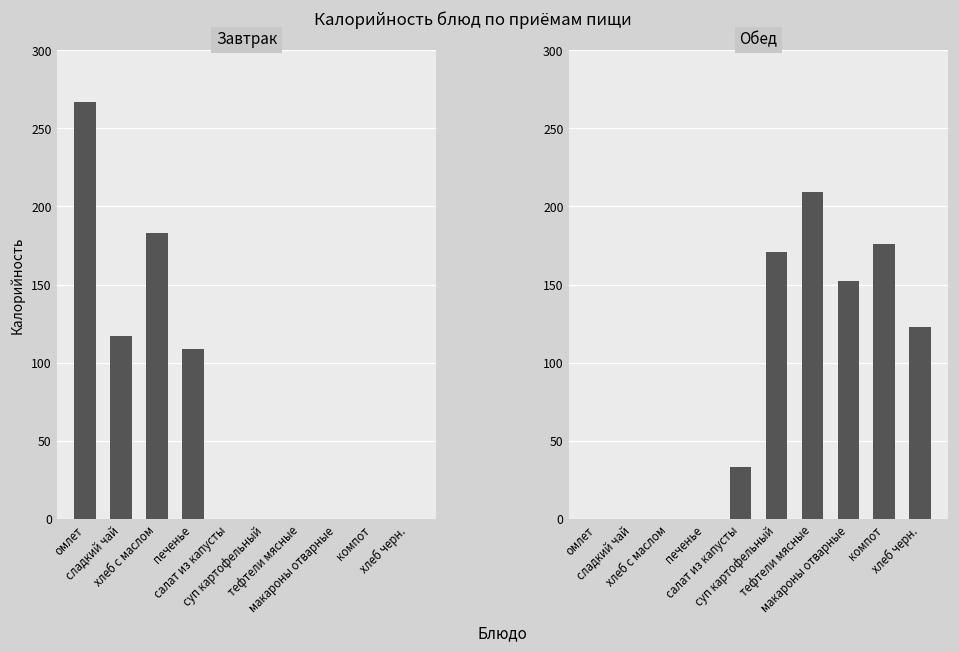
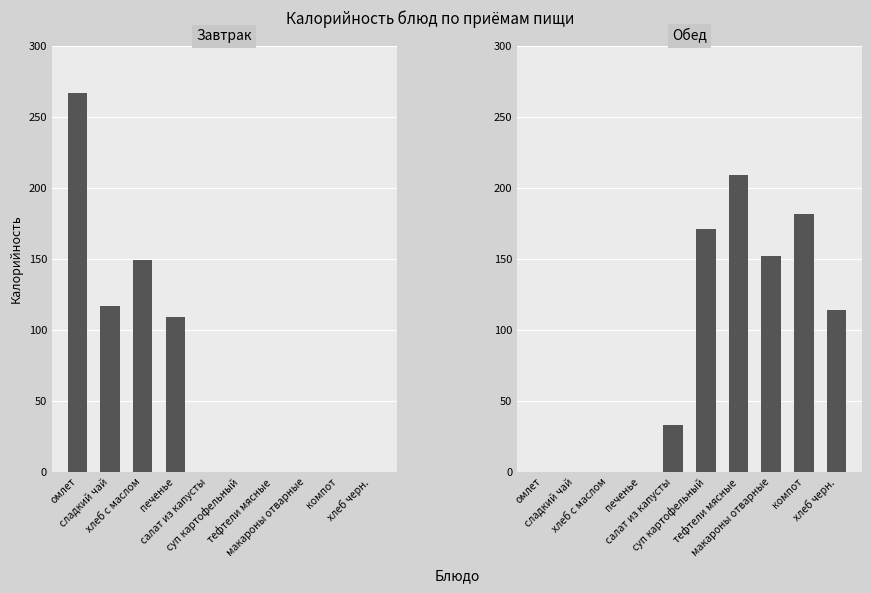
  {
    "Завтрак": {
      "омлет": 267,
      "сладкий чай": 117,
-     "хлеб с маслом": 183,
+     "хлеб с маслом": 149,
      "печенье": 109,
      "салат из капусты": 0,
      "суп картофельный": 0,
      "тефтели мясные": 0,
      "макароны отварные": 0,
      "компот": 0,
      "хлеб черн.": 0
    },
    "Обед": {
      "омлет": 0,
      "сладкий чай": 0,
      "хлеб с маслом": 0,
      "печенье": 0,
      "салат из капусты": 33,
      "суп картофельный": 171,
      "тефтели мясные": 209,
      "макароны отварные": 152,
-     "компот": 176,
-     "хлеб черн.": 123
+     "компот": 182,
+     "хлеб черн.": 114
    }
  }
